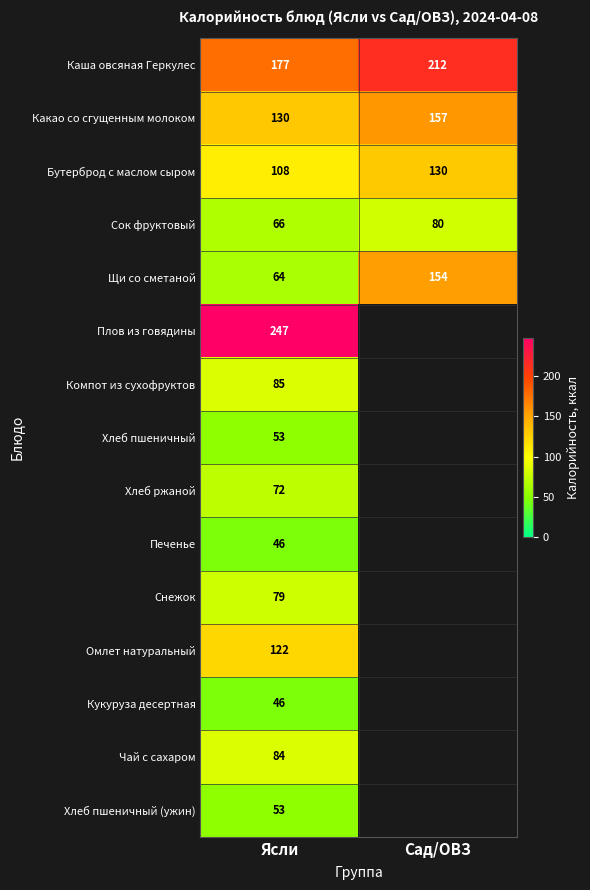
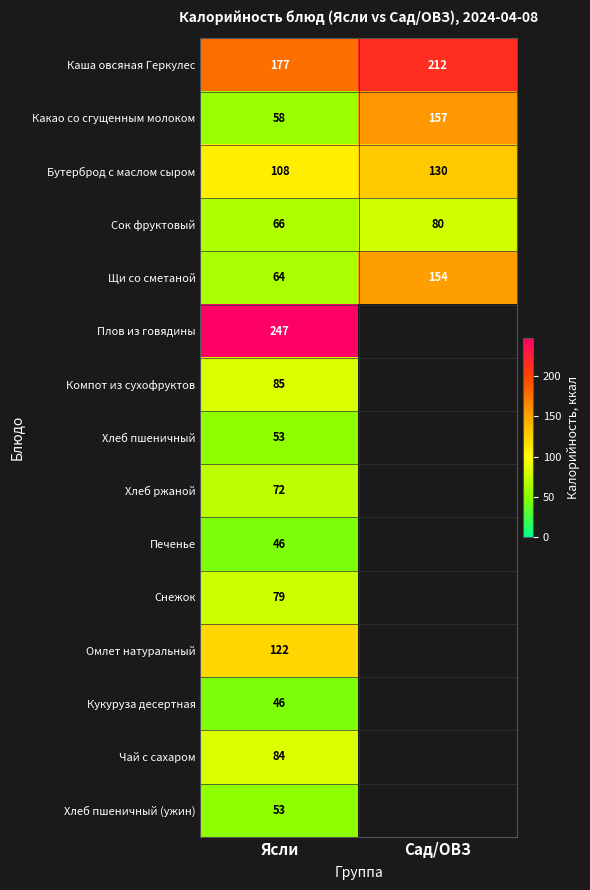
  {
    "Каша овсяная Геркулес": {
      "Ясли": 177,
      "Сад/ОВЗ": 212
    },
    "Какао со сгущенным молоком": {
-     "Ясли": 130,
+     "Ясли": 58,
      "Сад/ОВЗ": 157
    },
    "Бутерброд с маслом сыром": {
      "Ясли": 108,
      "Сад/ОВЗ": 130
    },
    "Сок фруктовый": {
      "Ясли": 66,
      "Сад/ОВЗ": 80
    },
    "Щи со сметаной": {
      "Ясли": 64,
      "Сад/ОВЗ": 154
    },
    "Плов из говядины": {
      "Ясли": 247
    },
    "Компот из сухофруктов": {
      "Ясли": 85
    },
    "Хлеб пшеничный": {
      "Ясли": 53
    },
    "Хлеб ржаной": {
      "Ясли": 72
    },
    "Печенье": {
      "Ясли": 46
    },
    "Снежок": {
      "Ясли": 79
    },
    "Омлет натуральный": {
      "Ясли": 122
    },
    "Кукуруза десертная": {
      "Ясли": 46
    },
    "Чай с сахаром": {
      "Ясли": 84
    },
    "Хлеб пшеничный (ужин)": {
      "Ясли": 53
    }
  }
